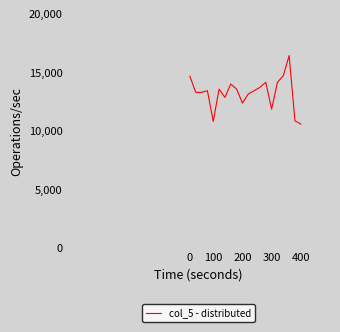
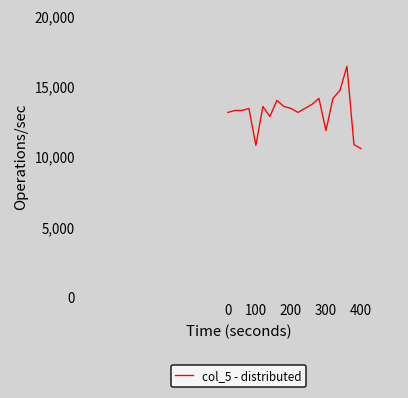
  {
-   "0": "14,700",
+   "0": "13,100",
    "100": "10,800",
-   "200": "12,400",
+   "200": "13,400",
    "300": "11,900",
    "400": "10,600"
  }
